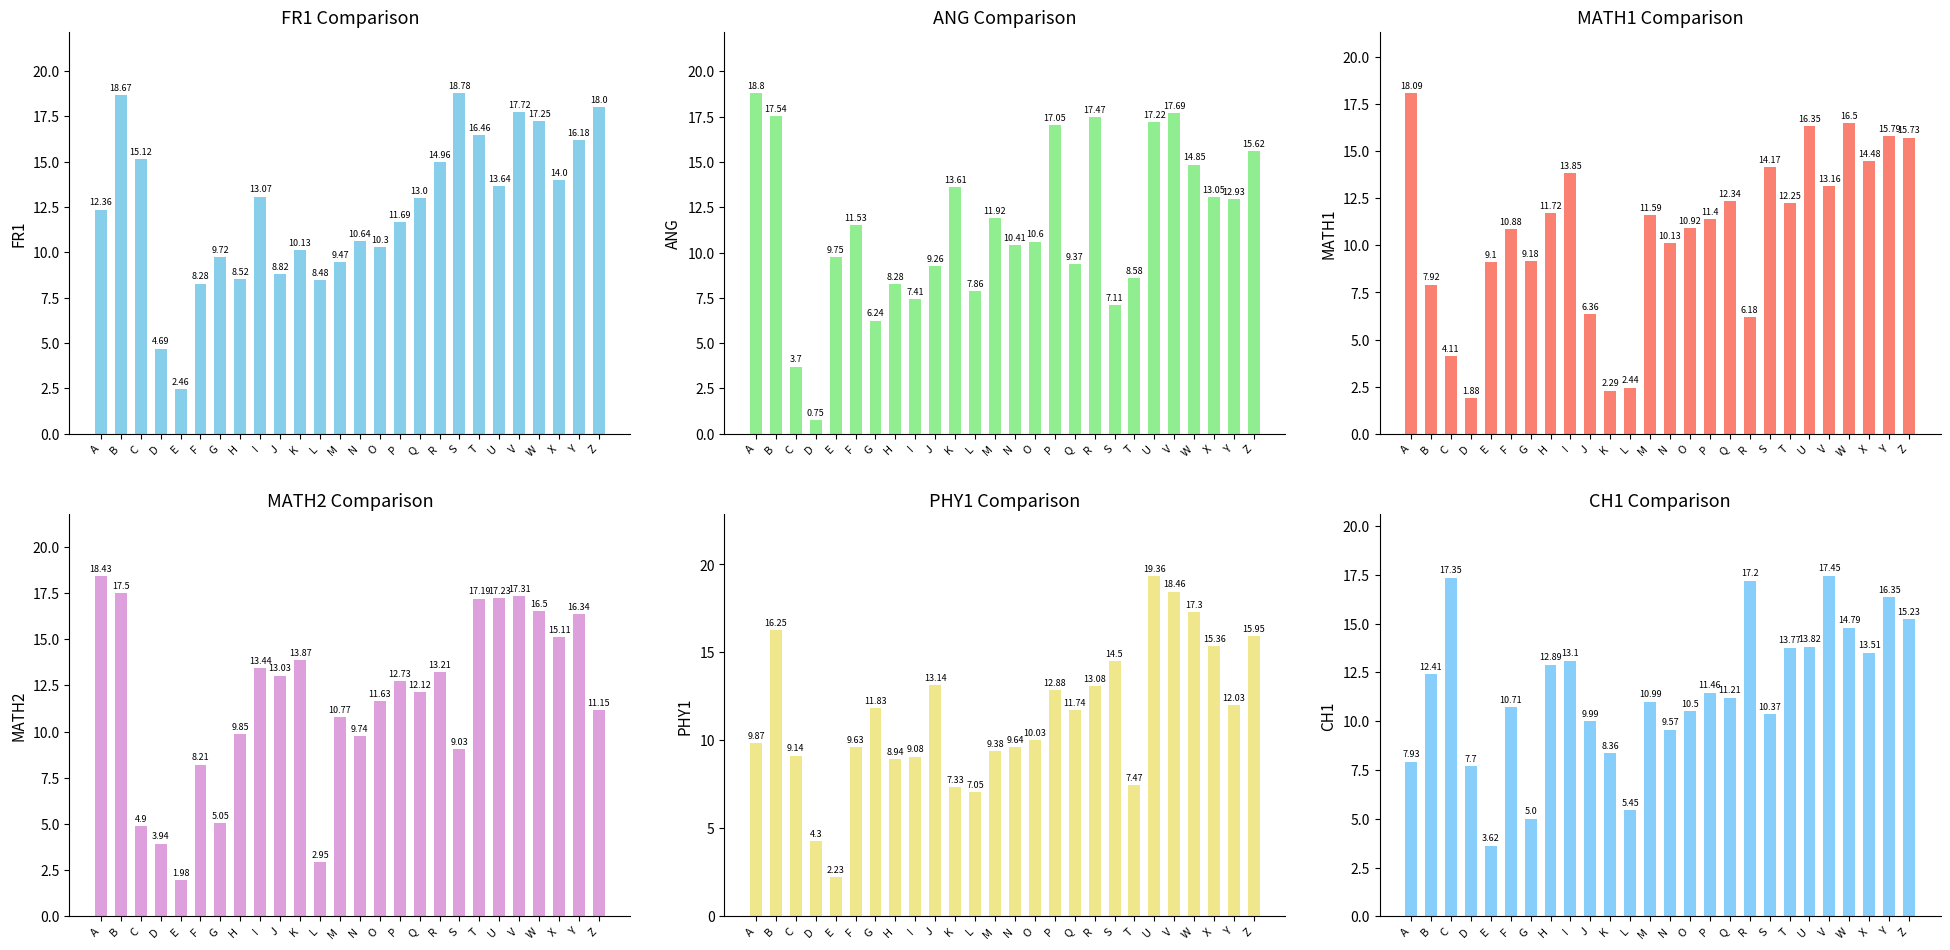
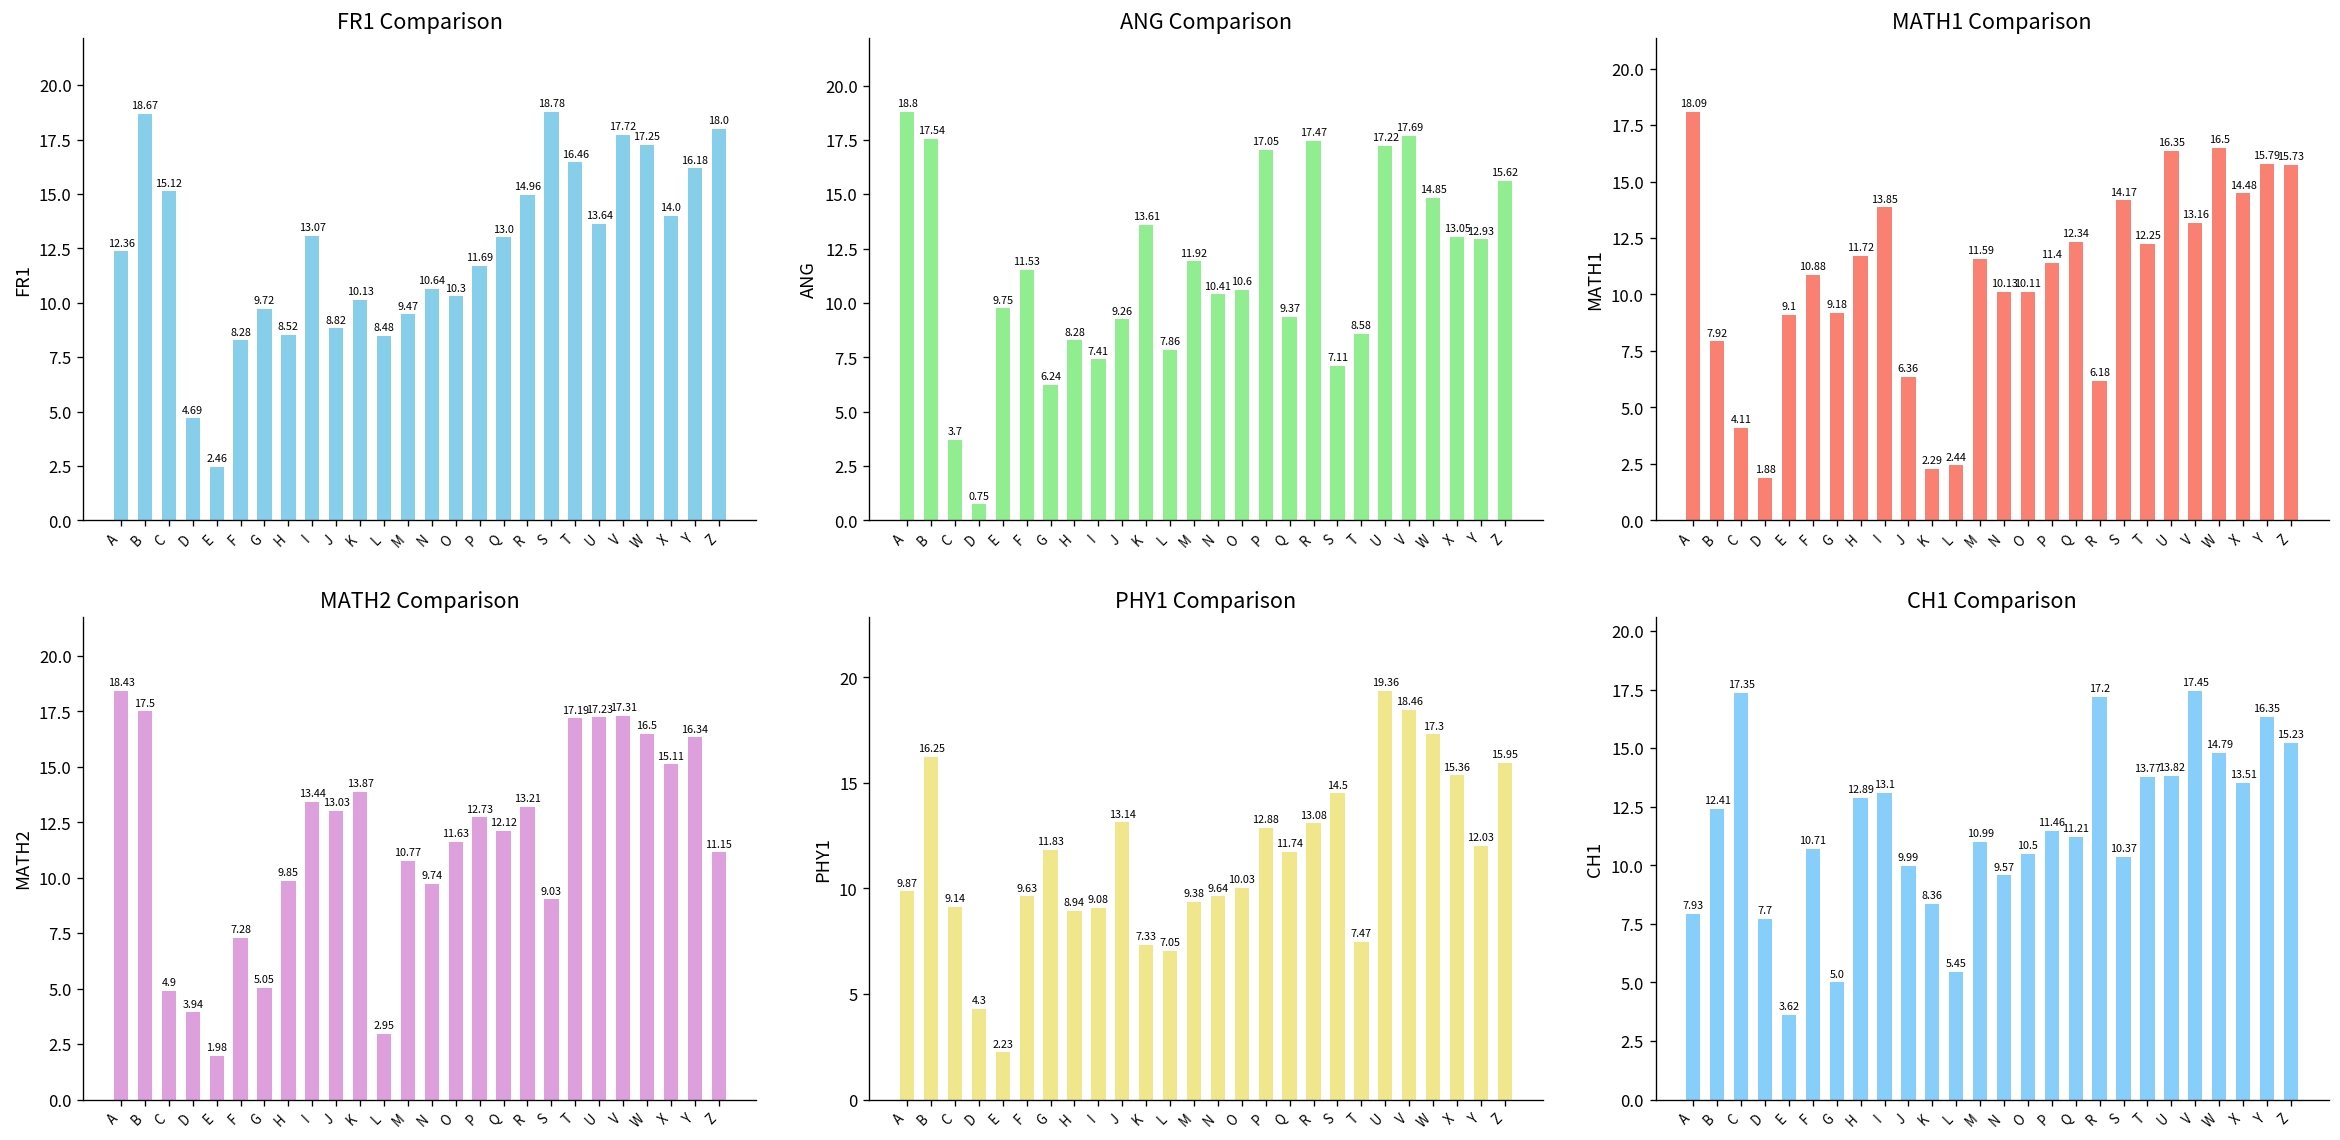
  {
    "FR1 Comparison": {
      "A": 12.36,
      "B": 18.67,
      "C": 15.12,
      "D": 4.69,
      "E": 2.46,
      "F": 8.28,
      "G": 9.72,
      "H": 8.52,
      "I": 13.07,
      "J": 8.82,
      "K": 10.13,
      "L": 8.48,
      "M": 9.47,
      "N": 10.64,
      "O": 10.3,
      "P": 11.69,
      "Q": 13.0,
      "R": 14.96,
      "S": 18.78,
      "T": 16.46,
      "U": 13.64,
      "V": 17.72,
      "W": 17.25,
      "X": 14.0,
      "Y": 16.18,
      "Z": 18.0
    },
    "ANG Comparison": {
      "A": 18.8,
      "B": 17.54,
      "C": 3.7,
      "D": 0.75,
      "E": 9.75,
      "F": 11.53,
      "G": 6.24,
      "H": 8.28,
      "I": 7.41,
      "J": 9.26,
      "K": 13.61,
      "L": 7.86,
      "M": 11.92,
      "N": 10.41,
      "O": 10.6,
      "P": 17.05,
      "Q": 9.37,
      "R": 17.47,
      "S": 7.11,
      "T": 8.58,
      "U": 17.22,
      "V": 17.69,
      "W": 14.85,
      "X": 13.05,
      "Y": 12.93,
      "Z": 15.62
    },
    "MATH1 Comparison": {
      "A": 18.09,
      "B": 7.92,
      "C": 4.11,
      "D": 1.88,
      "E": 9.1,
      "F": 10.88,
      "G": 9.18,
      "H": 11.72,
      "I": 13.85,
      "J": 6.36,
      "K": 2.29,
      "L": 2.44,
      "M": 11.59,
      "N": 10.13,
-     "O": 10.92,
+     "O": 10.11,
      "P": 11.4,
      "Q": 12.34,
      "R": 6.18,
      "S": 14.17,
      "T": 12.25,
      "U": 16.35,
      "V": 13.16,
      "W": 16.5,
      "X": 14.48,
      "Y": 15.79,
      "Z": 15.73
    },
    "MATH2 Comparison": {
      "A": 18.43,
      "B": 17.5,
      "C": 4.9,
      "D": 3.94,
      "E": 1.98,
-     "F": 8.21,
+     "F": 7.28,
      "G": 5.05,
      "H": 9.85,
      "I": 13.44,
      "J": 13.03,
      "K": 13.87,
      "L": 2.95,
      "M": 10.77,
      "N": 9.74,
      "O": 11.63,
      "P": 12.73,
      "Q": 12.12,
      "R": 13.21,
      "S": 9.03,
      "T": 17.19,
      "U": 17.23,
      "V": 17.31,
      "W": 16.5,
      "X": 15.11,
      "Y": 16.34,
      "Z": 11.15
    },
    "PHY1 Comparison": {
      "A": 9.87,
      "B": 16.25,
      "C": 9.14,
      "D": 4.3,
      "E": 2.23,
      "F": 9.63,
      "G": 11.83,
      "H": 8.94,
      "I": 9.08,
      "J": 13.14,
      "K": 7.33,
      "L": 7.05,
      "M": 9.38,
      "N": 9.64,
      "O": 10.03,
      "P": 12.88,
      "Q": 11.74,
      "R": 13.08,
      "S": 14.5,
      "T": 7.47,
      "U": 19.36,
      "V": 18.46,
      "W": 17.3,
      "X": 15.36,
      "Y": 12.03,
      "Z": 15.95
    },
    "CH1 Comparison": {
      "A": 7.93,
      "B": 12.41,
      "C": 17.35,
      "D": 7.7,
      "E": 3.62,
      "F": 10.71,
      "G": 5.0,
      "H": 12.89,
      "I": 13.1,
      "J": 9.99,
      "K": 8.36,
      "L": 5.45,
      "M": 10.99,
      "N": 9.57,
      "O": 10.5,
      "P": 11.46,
      "Q": 11.21,
      "R": 17.2,
      "S": 10.37,
      "T": 13.77,
      "U": 13.82,
      "V": 17.45,
      "W": 14.79,
      "X": 13.51,
      "Y": 16.35,
      "Z": 15.23
    }
  }
